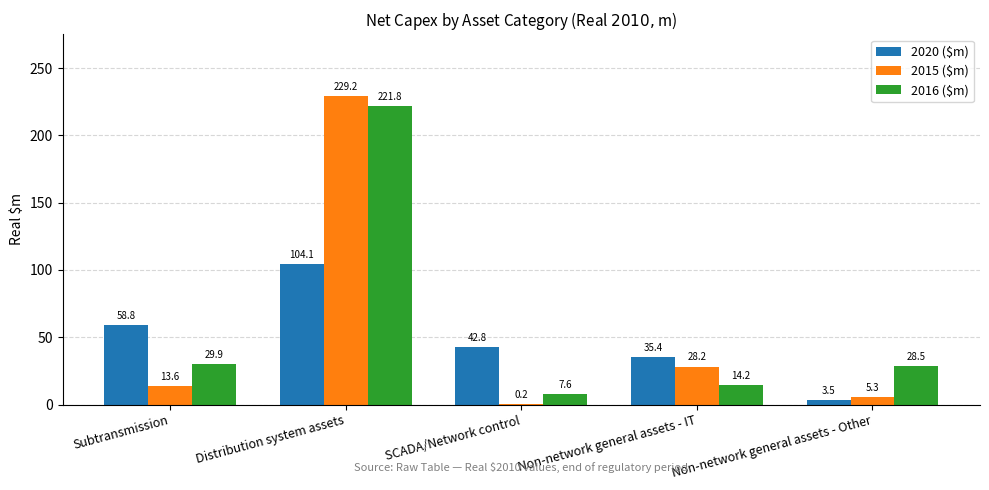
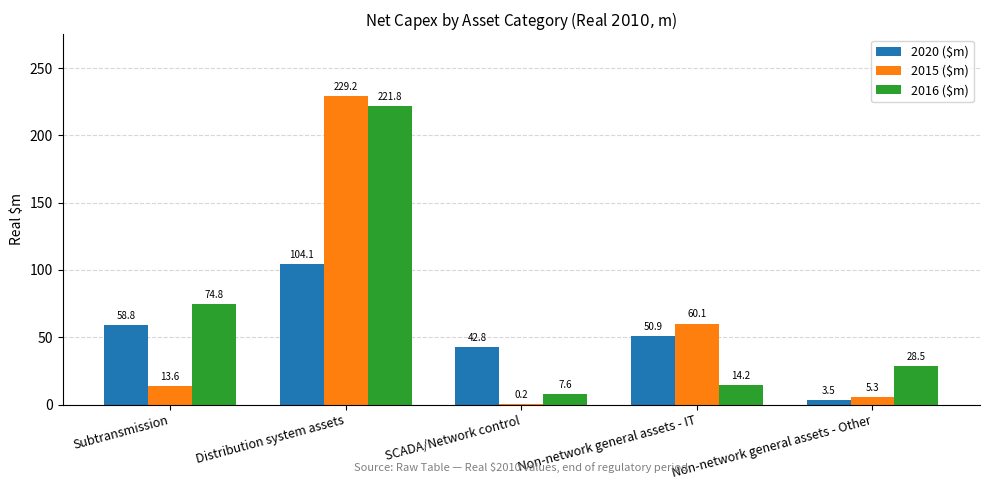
  {
    "2020 ($m)": {
      "Subtransmission": 58.8,
      "Distribution system assets": 104.1,
      "SCADA/Network control": 42.8,
-     "Non-network general assets - IT": 35.4,
+     "Non-network general assets - IT": 50.9,
      "Non-network general assets - Other": 3.5
    },
    "2015 ($m)": {
      "Subtransmission": 13.6,
      "Distribution system assets": 229.2,
      "SCADA/Network control": 0.2,
-     "Non-network general assets - IT": 28.2,
+     "Non-network general assets - IT": 60.1,
      "Non-network general assets - Other": 5.3
    },
    "2016 ($m)": {
-     "Subtransmission": 29.9,
+     "Subtransmission": 74.8,
      "Distribution system assets": 221.8,
      "SCADA/Network control": 7.6,
      "Non-network general assets - IT": 14.2,
      "Non-network general assets - Other": 28.5
    }
  }
